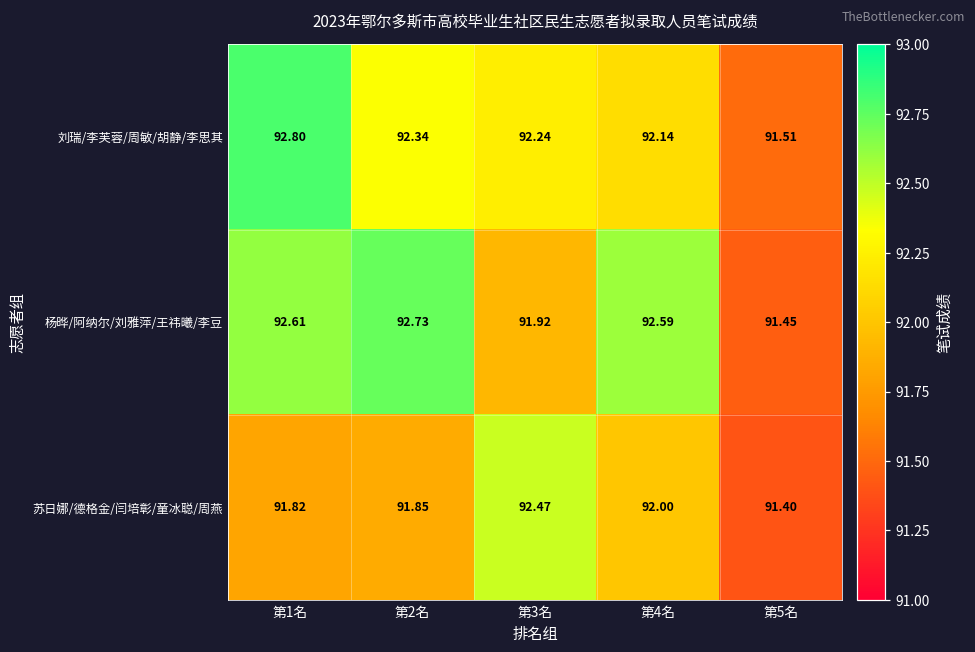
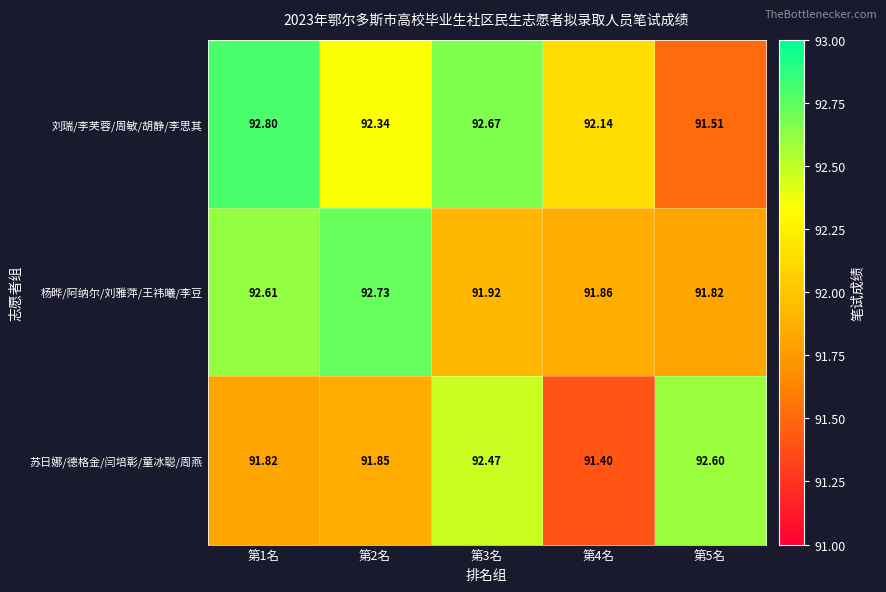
  {
    "刘瑞/李芙蓉/周敏/胡静/李思其": {
      "第1名": 92.80,
      "第2名": 92.34,
-     "第3名": 92.24,
+     "第3名": 92.67,
      "第4名": 92.14,
      "第5名": 91.51
    },
    "杨晔/阿纳尔/刘雅萍/王祎曦/李豆": {
      "第1名": 92.61,
      "第2名": 92.73,
      "第3名": 91.92,
-     "第4名": 92.59,
-     "第5名": 91.45
+     "第4名": 91.86,
+     "第5名": 91.82
    },
    "苏日娜/德格金/闫培彰/童冰聪/周燕": {
      "第1名": 91.82,
      "第2名": 91.85,
      "第3名": 92.47,
-     "第4名": 92.00,
-     "第5名": 91.40
+     "第4名": 91.40,
+     "第5名": 92.60
    }
  }
